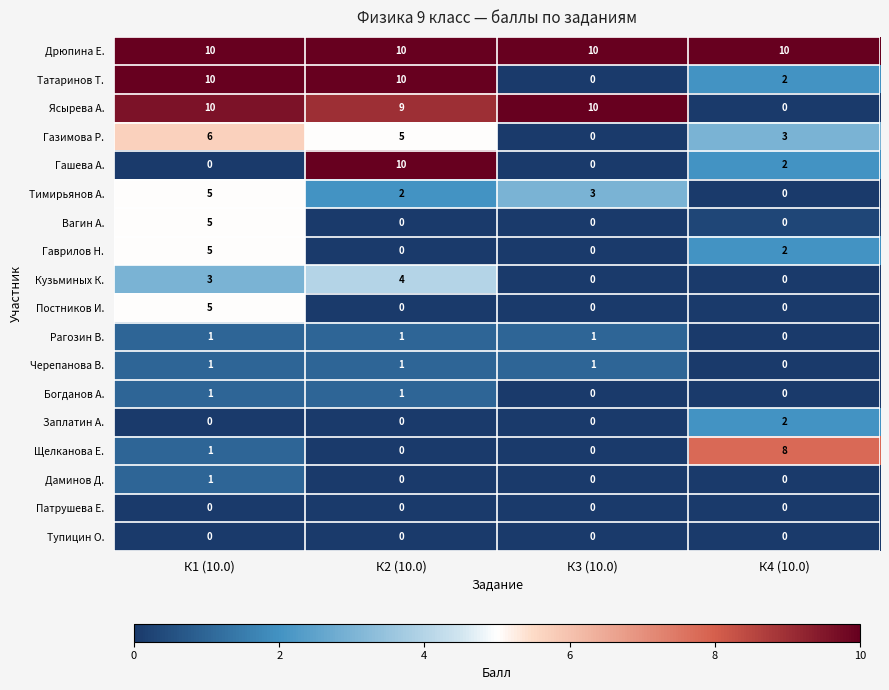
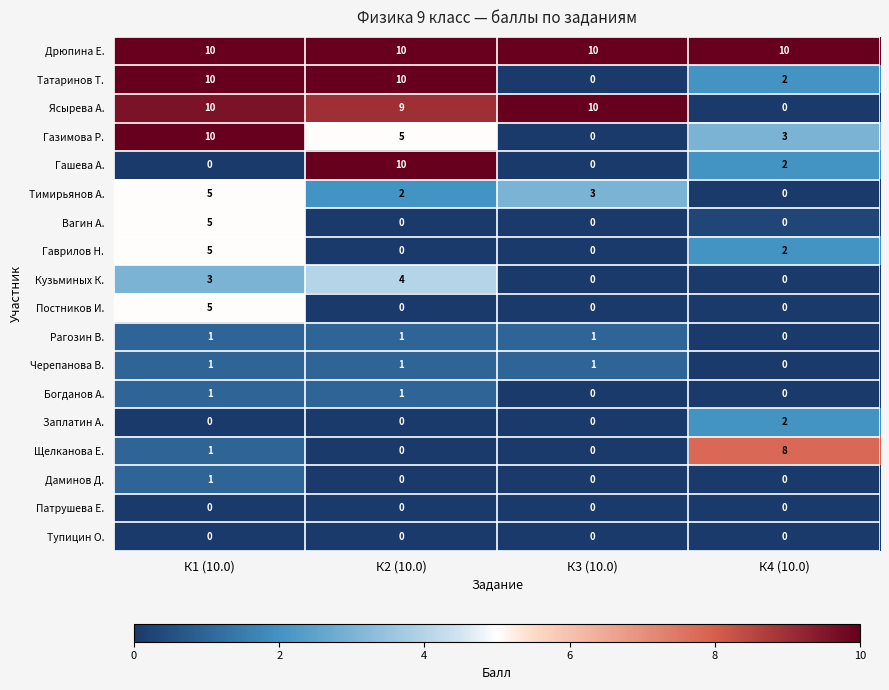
  {
    "Дрюпина Е.": {
      "К1 (10.0)": 10,
      "К2 (10.0)": 10,
      "К3 (10.0)": 10,
      "К4 (10.0)": 10
    },
    "Татаринов Т.": {
      "К1 (10.0)": 10,
      "К2 (10.0)": 10,
      "К3 (10.0)": 0,
      "К4 (10.0)": 2
    },
    "Ясырева А.": {
      "К1 (10.0)": 10,
      "К2 (10.0)": 9,
      "К3 (10.0)": 10,
      "К4 (10.0)": 0
    },
    "Газимова Р.": {
-     "К1 (10.0)": 6,
+     "К1 (10.0)": 10,
      "К2 (10.0)": 5,
      "К3 (10.0)": 0,
      "К4 (10.0)": 3
    },
    "Гашева А.": {
      "К1 (10.0)": 0,
      "К2 (10.0)": 10,
      "К3 (10.0)": 0,
      "К4 (10.0)": 2
    },
    "Тимирьянов А.": {
      "К1 (10.0)": 5,
      "К2 (10.0)": 2,
      "К3 (10.0)": 3,
      "К4 (10.0)": 0
    },
    "Вагин А.": {
      "К1 (10.0)": 5,
      "К2 (10.0)": 0,
      "К3 (10.0)": 0,
      "К4 (10.0)": 0
    },
    "Гаврилов Н.": {
      "К1 (10.0)": 5,
      "К2 (10.0)": 0,
      "К3 (10.0)": 0,
      "К4 (10.0)": 2
    },
    "Кузьминых К.": {
      "К1 (10.0)": 3,
      "К2 (10.0)": 4,
      "К3 (10.0)": 0,
      "К4 (10.0)": 0
    },
    "Постников И.": {
      "К1 (10.0)": 5,
      "К2 (10.0)": 0,
      "К3 (10.0)": 0,
      "К4 (10.0)": 0
    },
    "Рагозин В.": {
      "К1 (10.0)": 1,
      "К2 (10.0)": 1,
      "К3 (10.0)": 1,
      "К4 (10.0)": 0
    },
    "Черепанова В.": {
      "К1 (10.0)": 1,
      "К2 (10.0)": 1,
      "К3 (10.0)": 1,
      "К4 (10.0)": 0
    },
    "Богданов А.": {
      "К1 (10.0)": 1,
      "К2 (10.0)": 1,
      "К3 (10.0)": 0,
      "К4 (10.0)": 0
    },
    "Заплатин А.": {
      "К1 (10.0)": 0,
      "К2 (10.0)": 0,
      "К3 (10.0)": 0,
      "К4 (10.0)": 2
    },
    "Щелканова Е.": {
      "К1 (10.0)": 1,
      "К2 (10.0)": 0,
      "К3 (10.0)": 0,
      "К4 (10.0)": 8
    },
    "Даминов Д.": {
      "К1 (10.0)": 1,
      "К2 (10.0)": 0,
      "К3 (10.0)": 0,
      "К4 (10.0)": 0
    },
    "Патрушева Е.": {
      "К1 (10.0)": 0,
      "К2 (10.0)": 0,
      "К3 (10.0)": 0,
      "К4 (10.0)": 0
    },
    "Тупицин О.": {
      "К1 (10.0)": 0,
      "К2 (10.0)": 0,
      "К3 (10.0)": 0,
      "К4 (10.0)": 0
    }
  }
